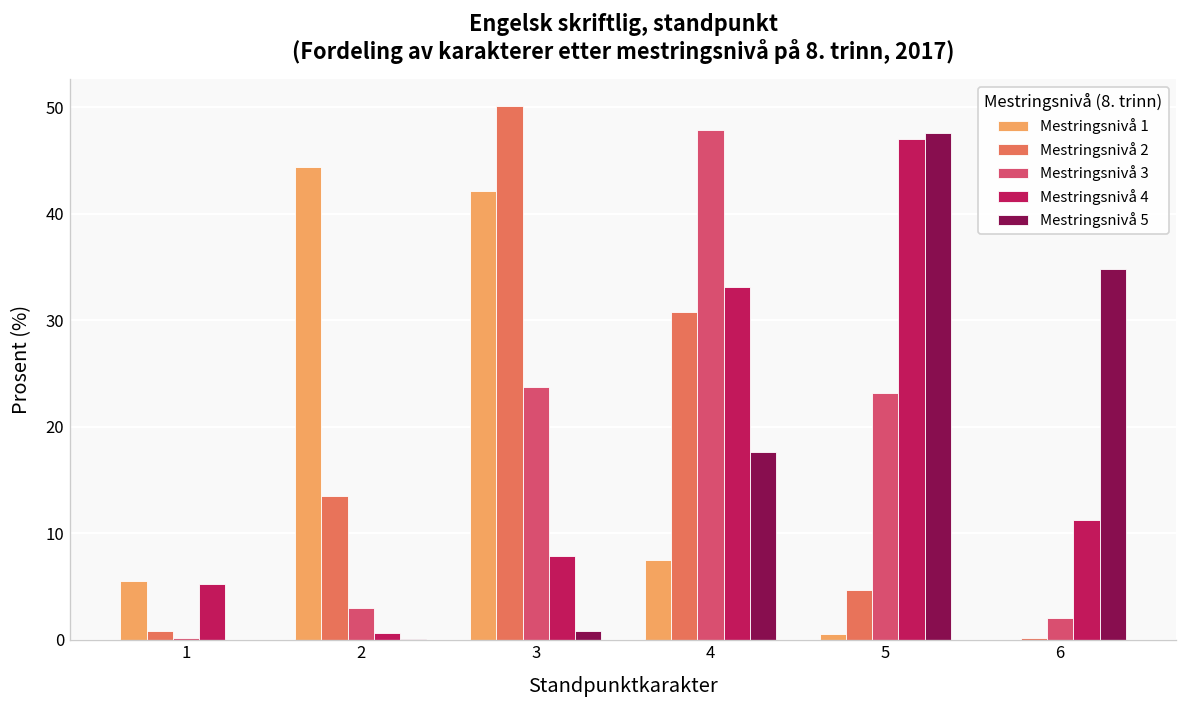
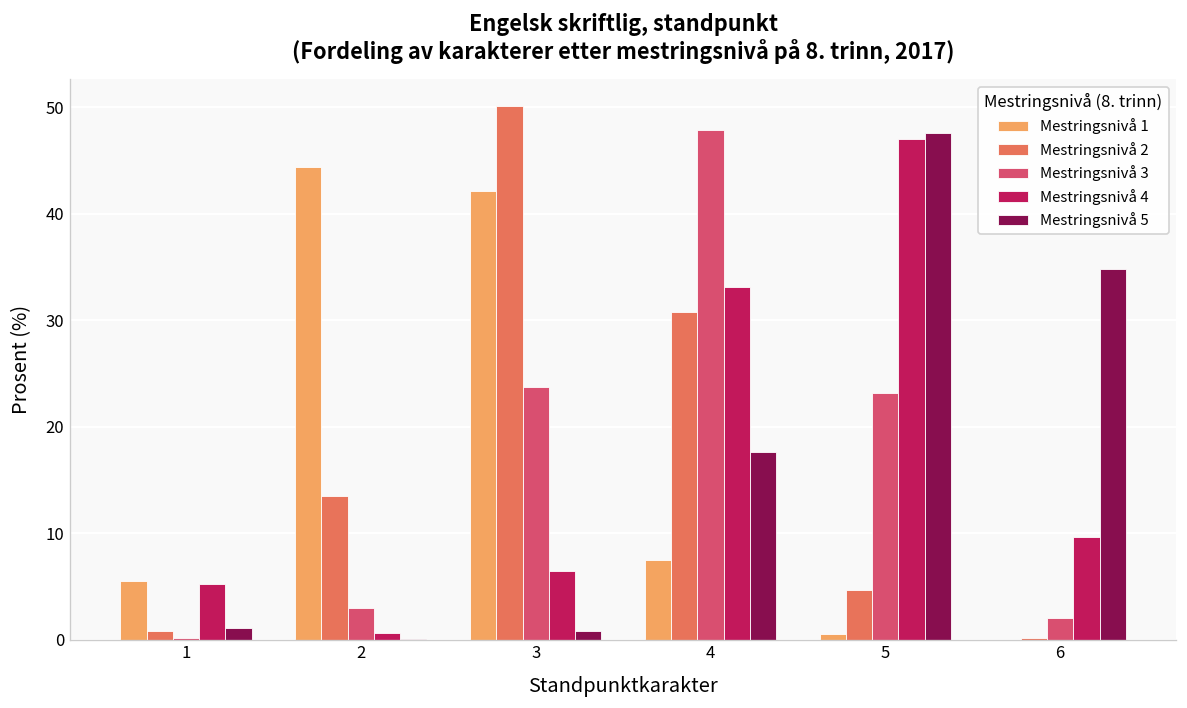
  {
    "Mestringsnivå 4": {
      "1": 5,
      "2": 1,
-     "3": 8,
+     "3": 6,
      "4": 33,
      "5": 47,
-     "6": 11
+     "6": 10
    },
    "Mestringsnivå 5": {
-     "1": 0,
+     "1": 1,
      "3": 1,
      "4": 18,
      "5": 48,
      "6": 35
    }
  }
